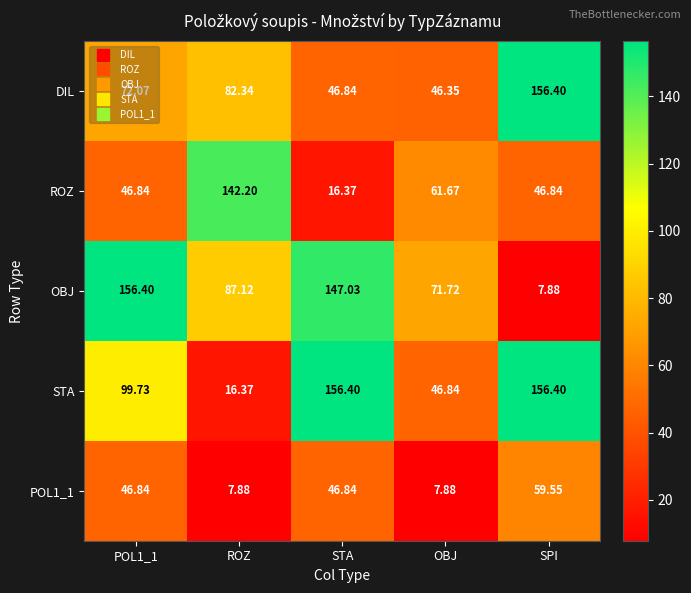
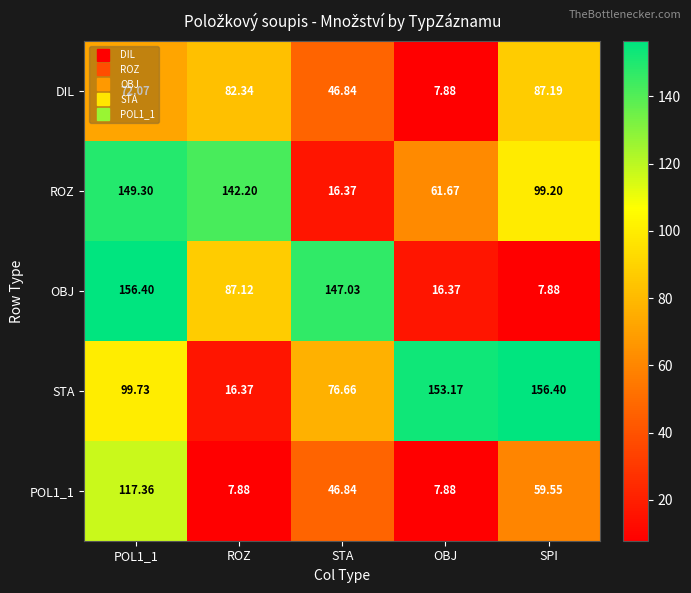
  {
    "DIL": {
      "ROZ": 82.34,
      "STA": 46.84,
-     "OBJ": 46.35,
-     "SPI": 156.40
+     "OBJ": 7.88,
+     "SPI": 87.19
    },
    "ROZ": {
-     "POL1_1": 46.84,
+     "POL1_1": 149.30,
      "ROZ": 142.20,
      "STA": 16.37,
      "OBJ": 61.67,
-     "SPI": 46.84
+     "SPI": 99.20
    },
    "OBJ": {
      "POL1_1": 156.40,
      "ROZ": 87.12,
      "STA": 147.03,
-     "OBJ": 71.72,
+     "OBJ": 16.37,
      "SPI": 7.88
    },
    "STA": {
      "POL1_1": 99.73,
      "ROZ": 16.37,
-     "STA": 156.40,
-     "OBJ": 46.84,
+     "STA": 76.66,
+     "OBJ": 153.17,
      "SPI": 156.40
    },
    "POL1_1": {
-     "POL1_1": 46.84,
+     "POL1_1": 117.36,
      "ROZ": 7.88,
      "STA": 46.84,
      "OBJ": 7.88,
      "SPI": 59.55
    }
  }
